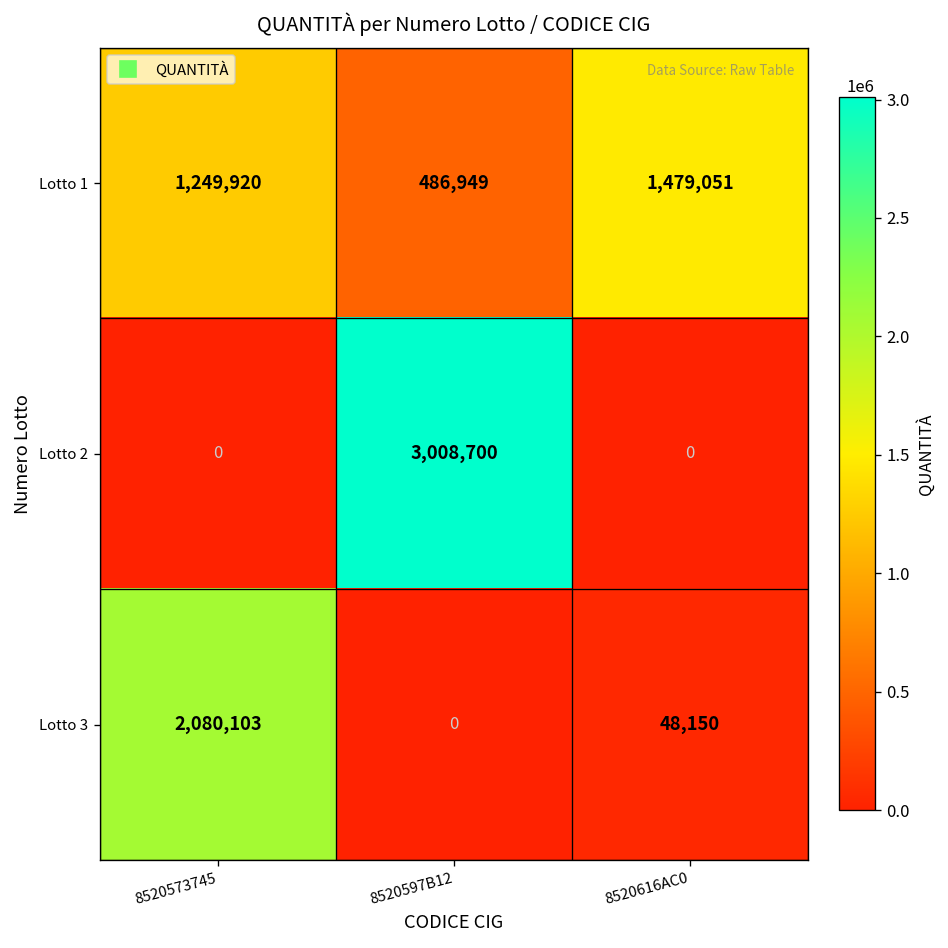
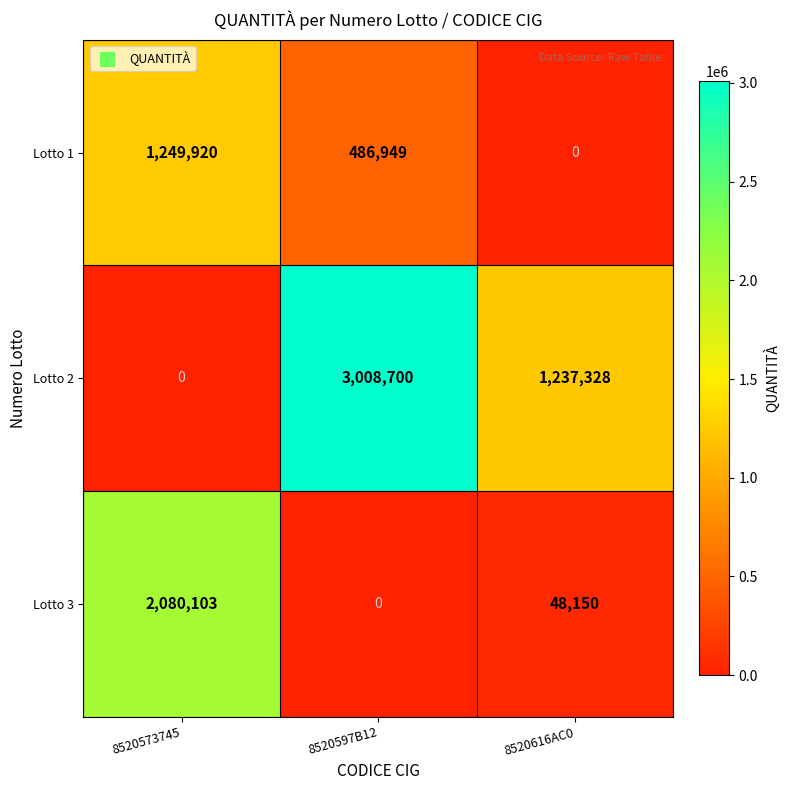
  {
    "Lotto 1": {
      "8520573745": "1,249,920",
      "8520597B12": "486,949",
-     "8520616AC0": "1,479,051"
+     "8520616AC0": "0"
    },
    "Lotto 2": {
      "8520573745": "0",
      "8520597B12": "3,008,700",
-     "8520616AC0": "0"
+     "8520616AC0": "1,237,328"
    },
    "Lotto 3": {
      "8520573745": "2,080,103",
      "8520597B12": "0",
      "8520616AC0": "48,150"
    }
  }
